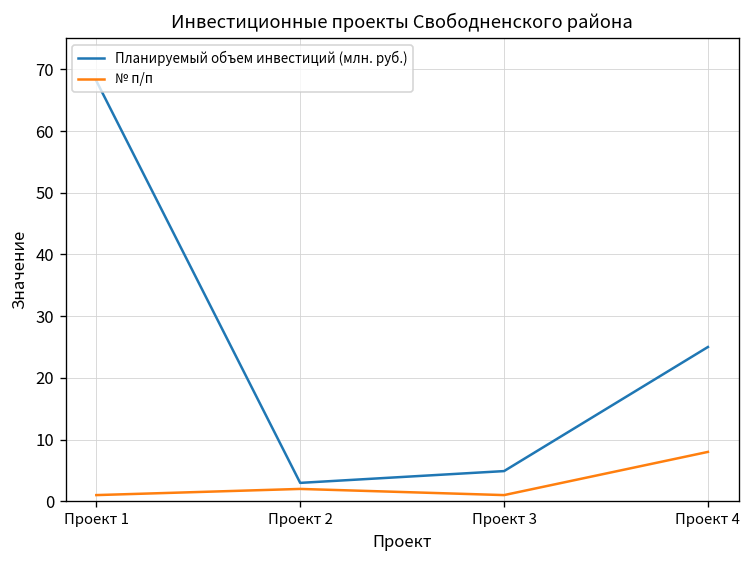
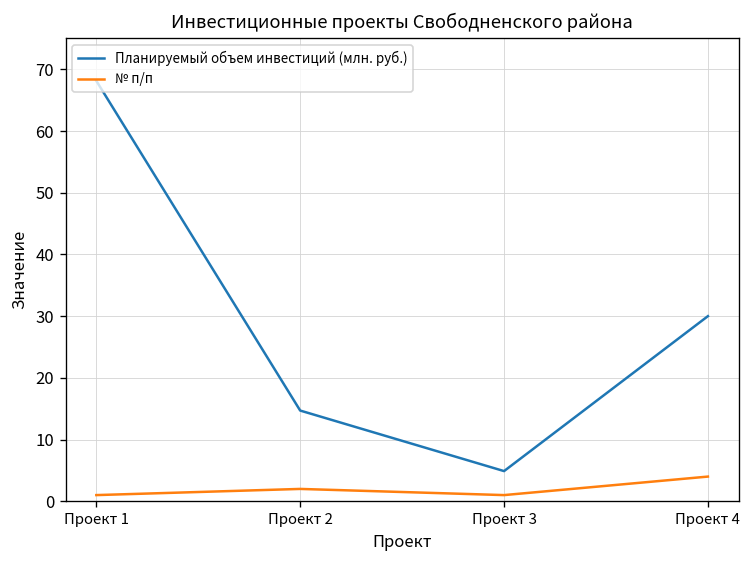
  {
    "Планируемый объем инвестиций (млн. руб.)": {
-     "Проект 2": 3,
+     "Проект 2": 15,
      "Проект 3": 5,
-     "Проект 4": 25
+     "Проект 4": 30
    },
    "№ п/п": {
      "Проект 1": 1,
      "Проект 2": 2,
      "Проект 3": 1,
-     "Проект 4": 8
+     "Проект 4": 4
    }
  }
